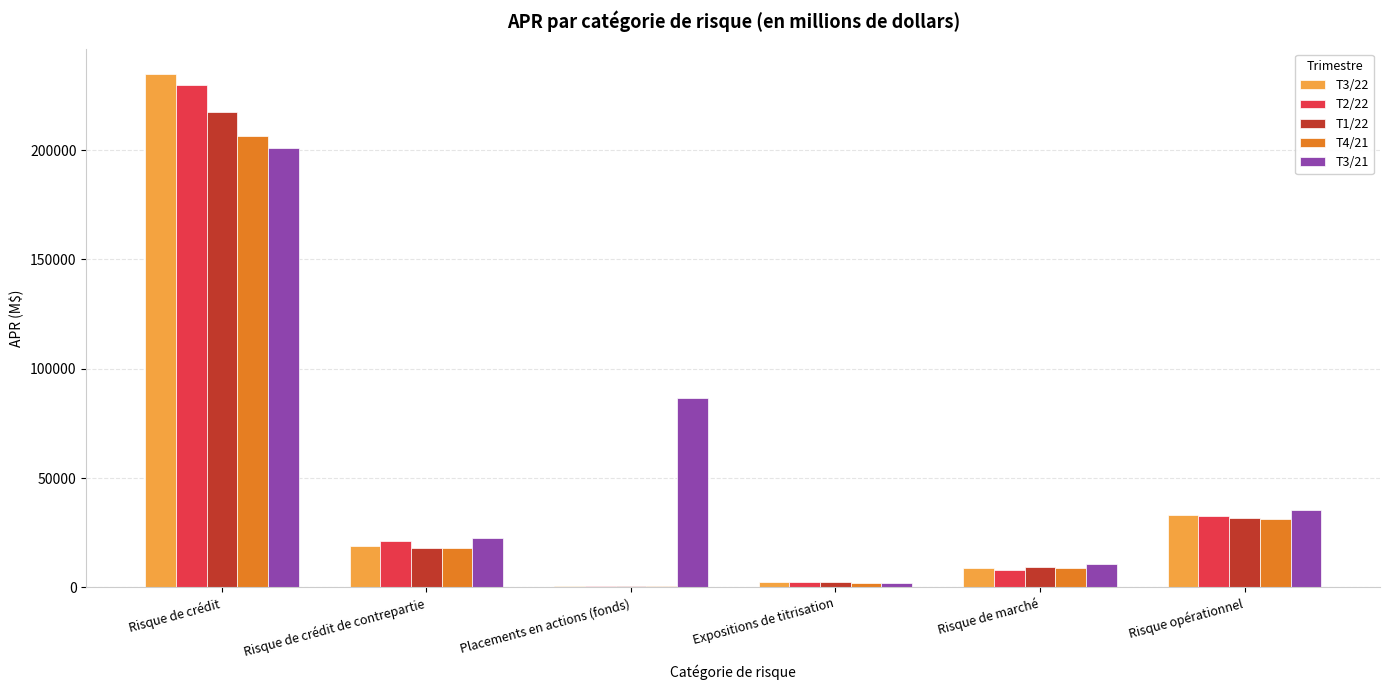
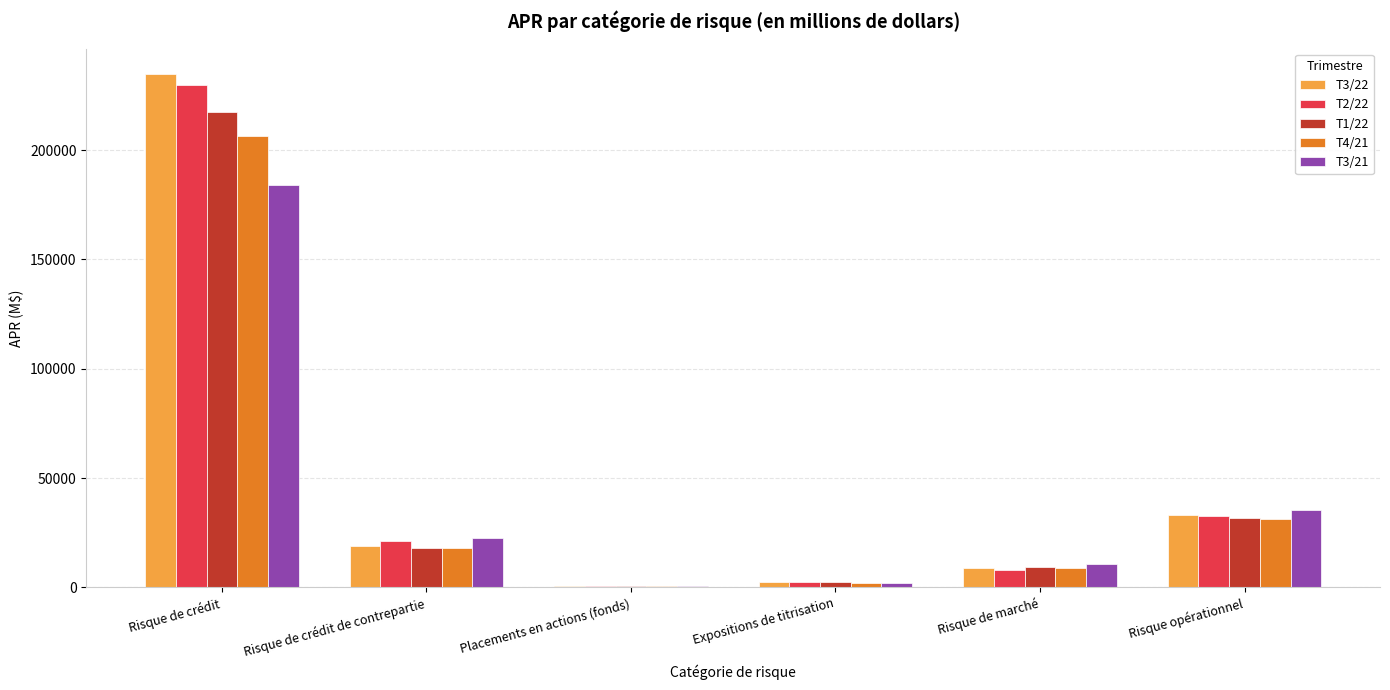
  {
    "T3/21": {
-     "Risque de crédit": 201000,
+     "Risque de crédit": 184000,
      "Risque de crédit de contrepartie": 23000,
-     "Placements en actions (fonds)": 87000,
+     "Placements en actions (fonds)": 1000,
      "Expositions de titrisation": 2000,
      "Risque de marché": 11000,
      "Risque opérationnel": 35000
    }
  }
